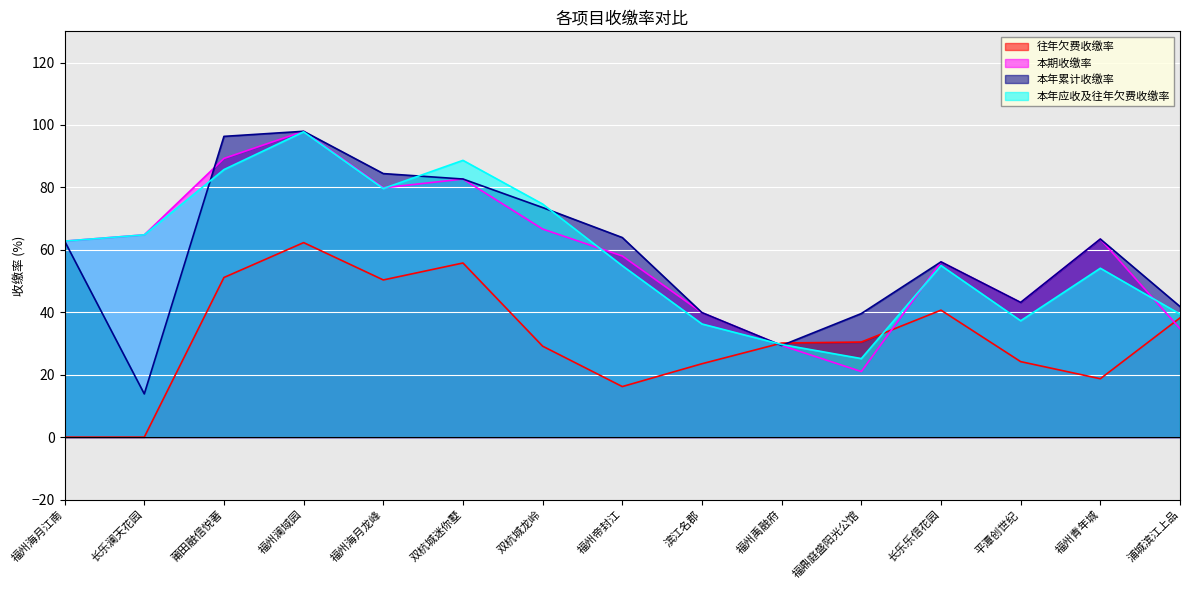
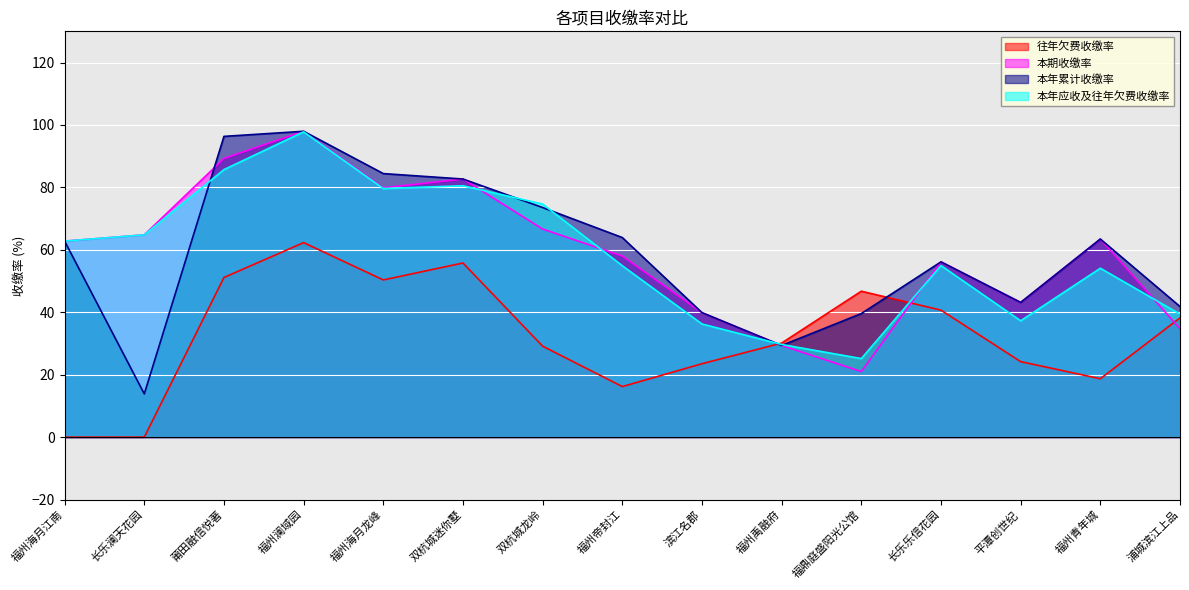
  {
    "往年欠费收缴率": {
      "福州海月江南": 0,
      "长乐澜天花园": 0,
      "莆田融信悦著": 51,
      "福州澜域园": 62,
      "福州海月龙峰": 50,
      "双杭城迷你墅": 56,
      "双杭城龙岭": 29,
      "福州帝封江": 16,
      "滨江名郡": 24,
-     "福鼎庭盛阳光公馆": 30,
+     "福鼎庭盛阳光公馆": 47,
      "长乐乐信花园": 41,
      "平潭创世纪": 24,
      "福州青年城": 19,
      "浦城滨江上品": 38
    },
    "本期收缴率": {
      "莆田融信悦著": 89,
      "双杭城龙岭": 67,
      "福州帝封江": 58,
      "福鼎庭盛阳光公馆": 21,
      "浦城滨江上品": 35
    },
    "本年累计收缴率": {
      "长乐澜天花园": 14,
      "莆田融信悦著": 96,
      "福州海月龙峰": 84,
      "双杭城龙岭": 74,
      "福州帝封江": 64,
      "福鼎庭盛阳光公馆": 40,
      "浦城滨江上品": 42
    },
    "本年应收及往年欠费收缴率": {
      "莆田融信悦著": 86,
-     "双杭城迷你墅": 89,
+     "双杭城迷你墅": 81,
      "双杭城龙岭": 75,
      "福州帝封江": 55,
      "滨江名郡": 36,
      "福鼎庭盛阳光公馆": 25,
      "长乐乐信花园": 55,
      "平潭创世纪": 37,
      "福州青年城": 54,
      "浦城滨江上品": 39
    }
  }
